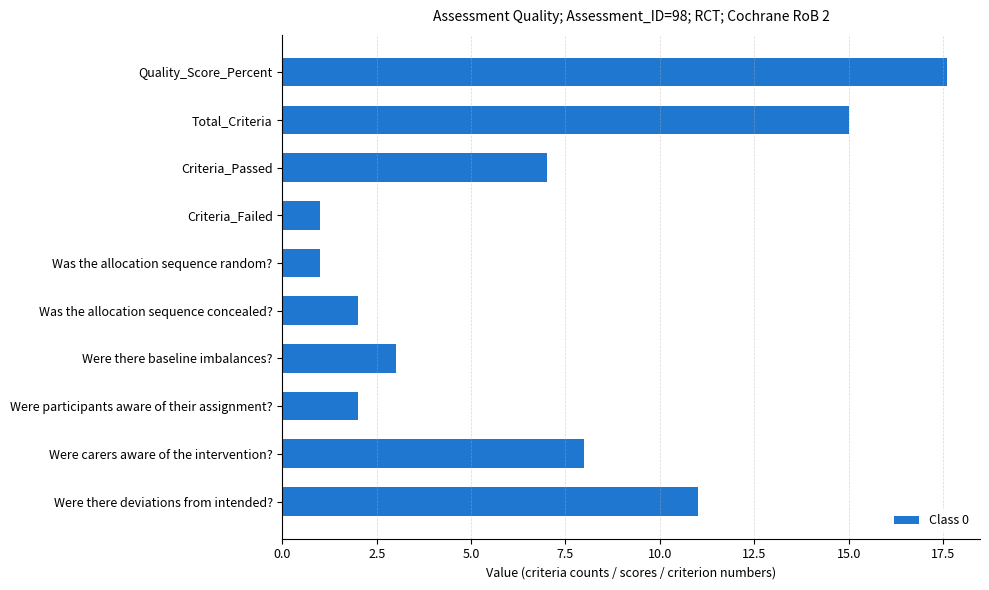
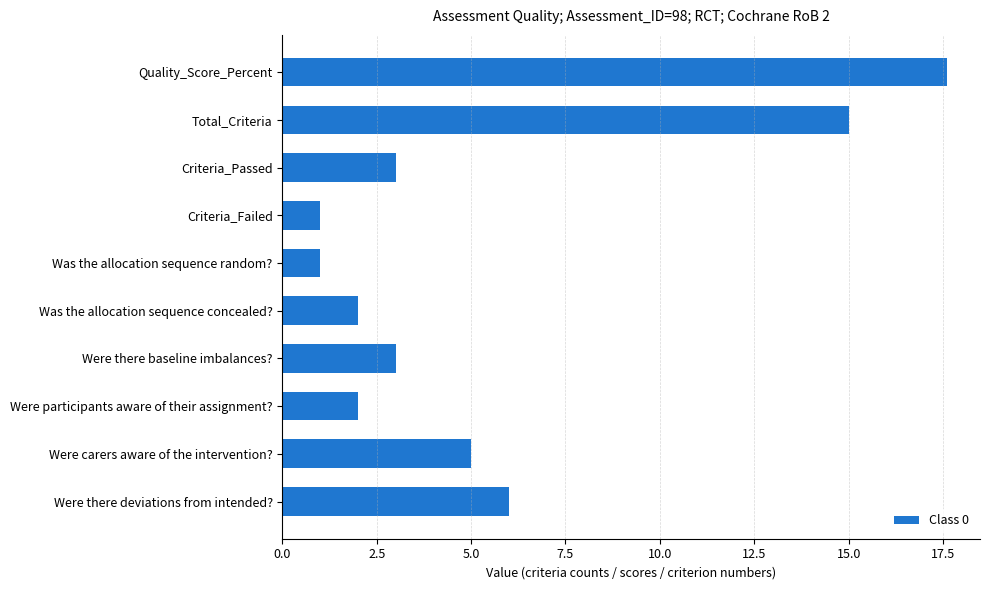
  {
    "Quality_Score_Percent": 17.6,
    "Total_Criteria": 15,
-   "Criteria_Passed": 7,
+   "Criteria_Passed": 3,
    "Criteria_Failed": 1,
    "Was the allocation sequence random?": 1,
    "Was the allocation sequence concealed?": 2,
    "Were there baseline imbalances?": 3,
    "Were participants aware of their assignment?": 2,
-   "Were carers aware of the intervention?": 8,
-   "Were there deviations from intended?": 11
+   "Were carers aware of the intervention?": 5,
+   "Were there deviations from intended?": 6
  }
